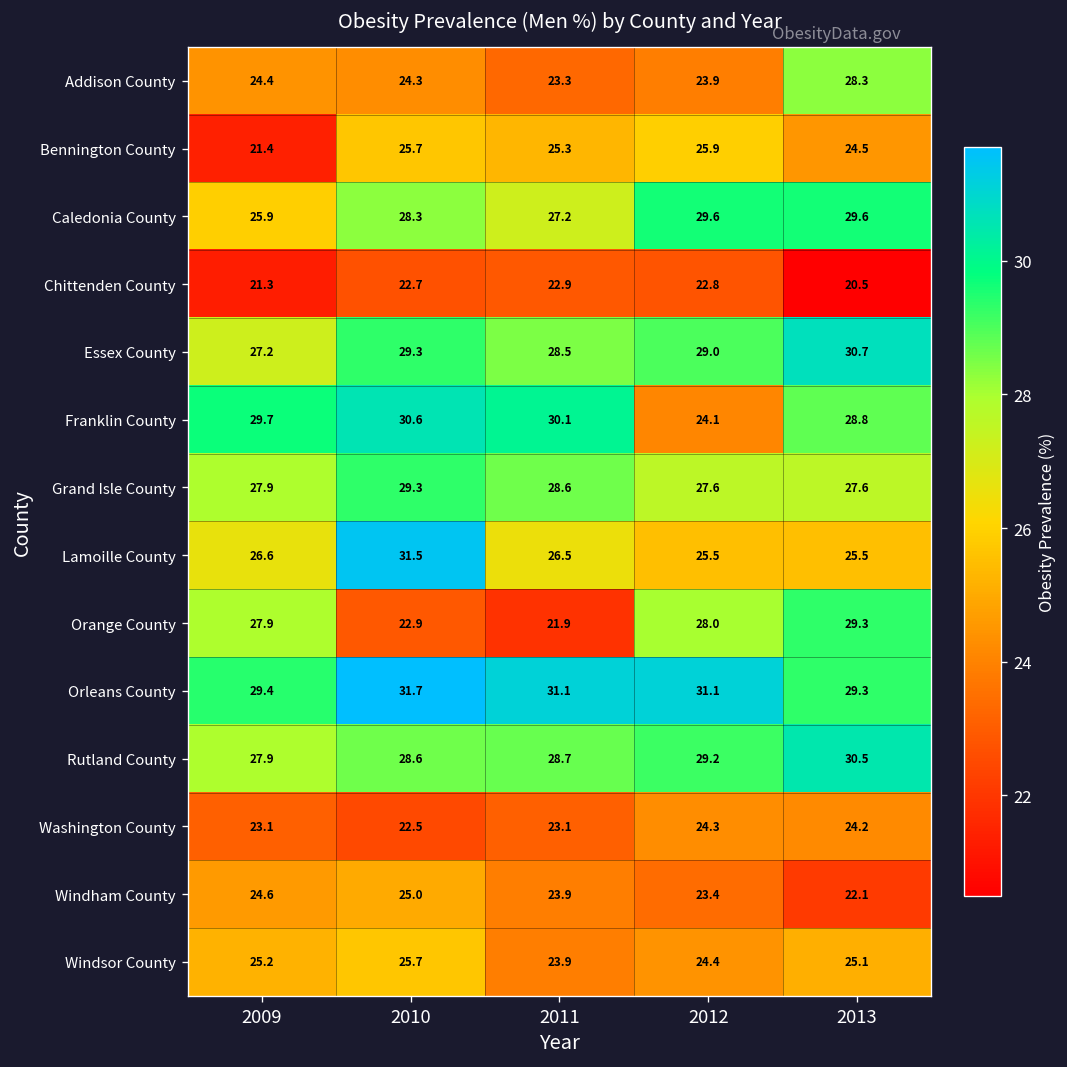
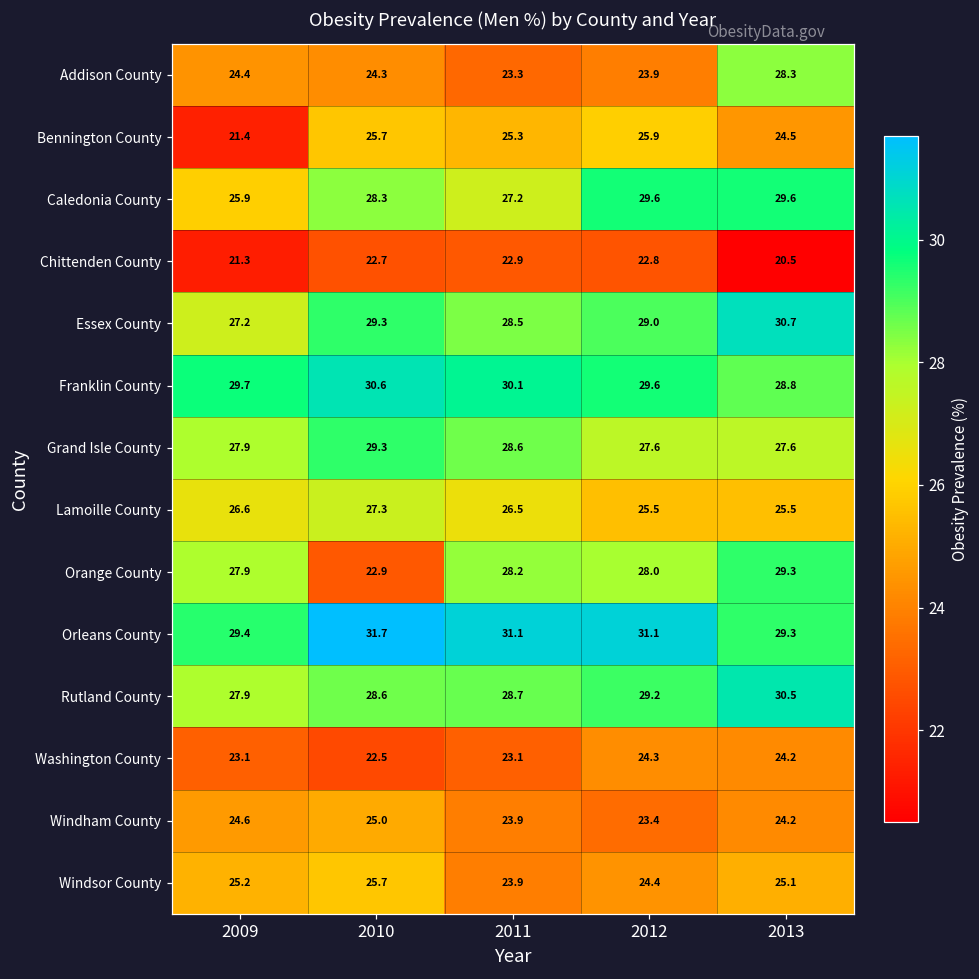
  {
    "Addison County": {
      "2009": 24.4,
      "2010": 24.3,
      "2011": 23.3,
      "2012": 23.9,
      "2013": 28.3
    },
    "Bennington County": {
      "2009": 21.4,
      "2010": 25.7,
      "2011": 25.3,
      "2012": 25.9,
      "2013": 24.5
    },
    "Caledonia County": {
      "2009": 25.9,
      "2010": 28.3,
      "2011": 27.2,
      "2012": 29.6,
      "2013": 29.6
    },
    "Chittenden County": {
      "2009": 21.3,
      "2010": 22.7,
      "2011": 22.9,
      "2012": 22.8,
      "2013": 20.5
    },
    "Essex County": {
      "2009": 27.2,
      "2010": 29.3,
      "2011": 28.5,
      "2012": 29.0,
      "2013": 30.7
    },
    "Franklin County": {
      "2009": 29.7,
      "2010": 30.6,
      "2011": 30.1,
-     "2012": 24.1,
+     "2012": 29.6,
      "2013": 28.8
    },
    "Grand Isle County": {
      "2009": 27.9,
      "2010": 29.3,
      "2011": 28.6,
      "2012": 27.6,
      "2013": 27.6
    },
    "Lamoille County": {
      "2009": 26.6,
-     "2010": 31.5,
+     "2010": 27.3,
      "2011": 26.5,
      "2012": 25.5,
      "2013": 25.5
    },
    "Orange County": {
      "2009": 27.9,
      "2010": 22.9,
-     "2011": 21.9,
+     "2011": 28.2,
      "2012": 28.0,
      "2013": 29.3
    },
    "Orleans County": {
      "2009": 29.4,
      "2010": 31.7,
      "2011": 31.1,
      "2012": 31.1,
      "2013": 29.3
    },
    "Rutland County": {
      "2009": 27.9,
      "2010": 28.6,
      "2011": 28.7,
      "2012": 29.2,
      "2013": 30.5
    },
    "Washington County": {
      "2009": 23.1,
      "2010": 22.5,
      "2011": 23.1,
      "2012": 24.3,
      "2013": 24.2
    },
    "Windham County": {
      "2009": 24.6,
      "2010": 25.0,
      "2011": 23.9,
      "2012": 23.4,
-     "2013": 22.1
+     "2013": 24.2
    },
    "Windsor County": {
      "2009": 25.2,
      "2010": 25.7,
      "2011": 23.9,
      "2012": 24.4,
      "2013": 25.1
    }
  }
